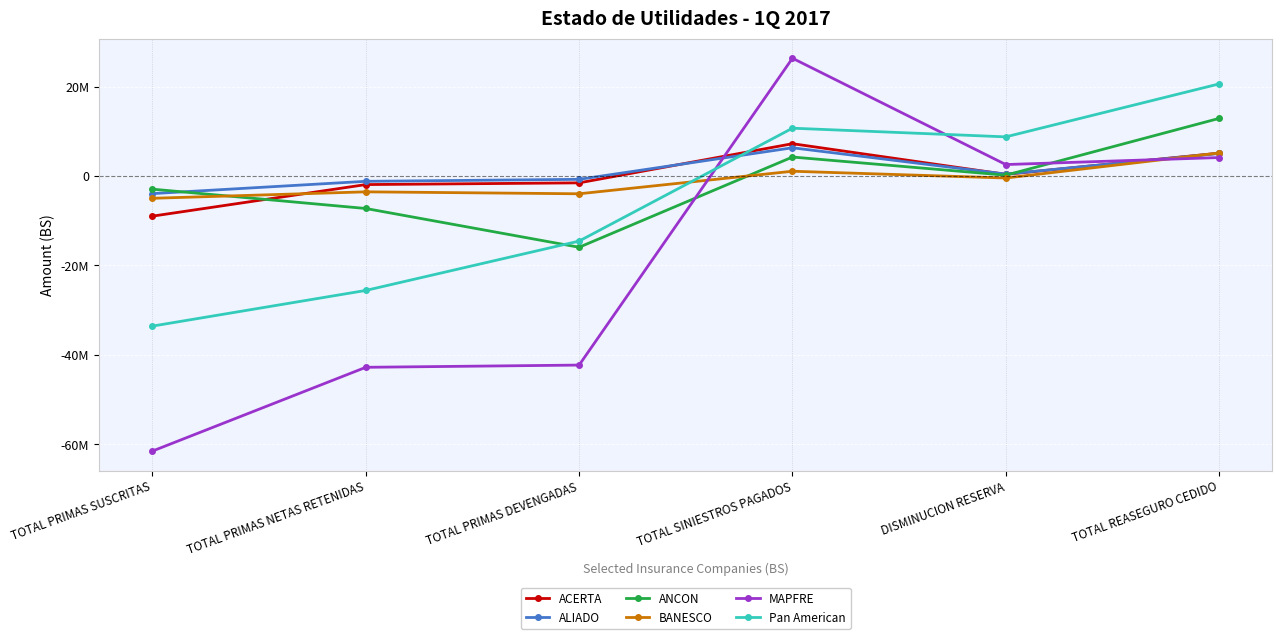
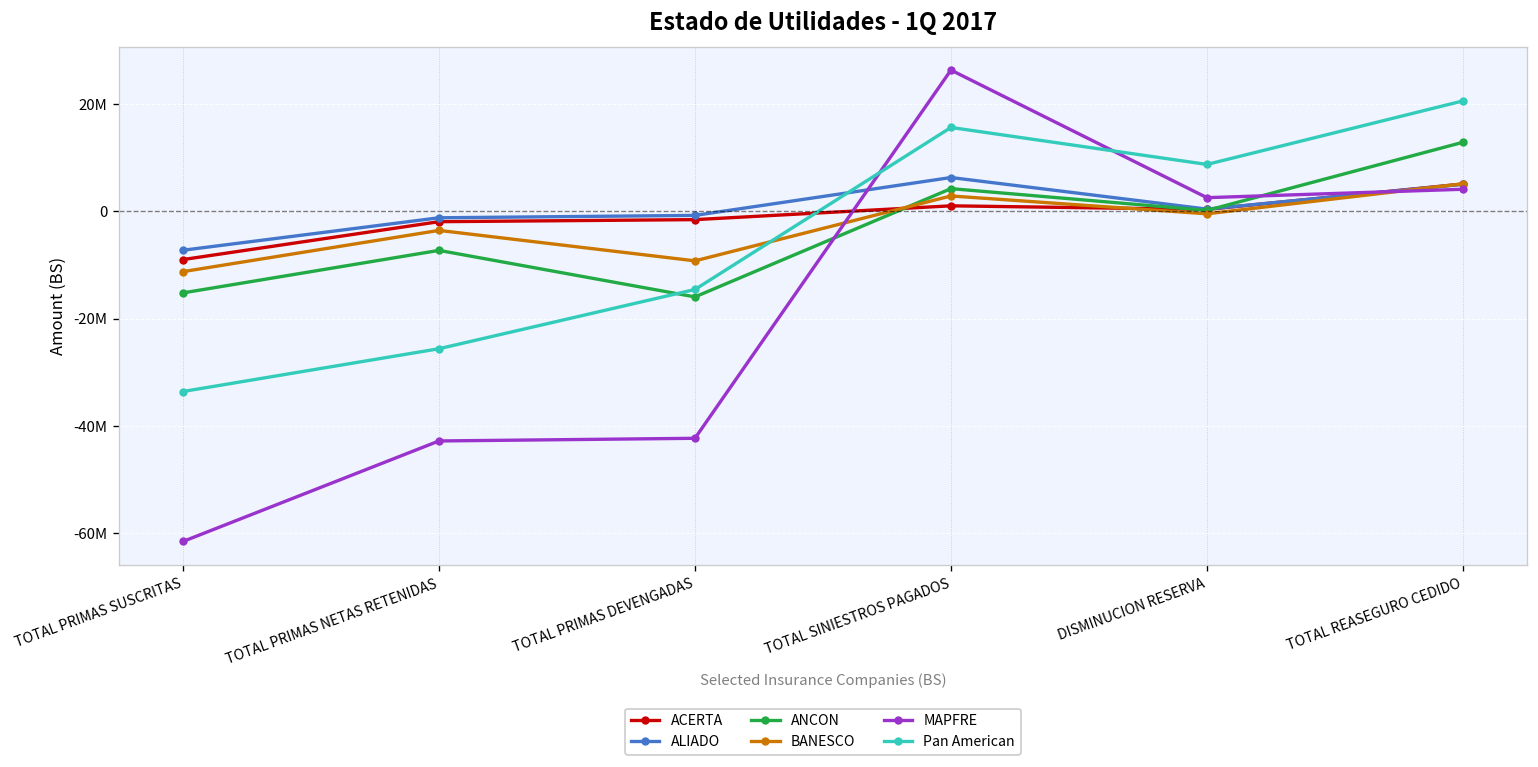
  {
    "ACERTA": {
      "TOTAL PRIMAS SUSCRITAS": -9000000,
      "TOTAL PRIMAS NETAS RETENIDAS": -2000000,
      "TOTAL PRIMAS DEVENGADAS": -2000000,
-     "TOTAL SINIESTROS PAGADOS": 7000000
+     "TOTAL SINIESTROS PAGADOS": 1000000
    },
    "ALIADO": {
-     "TOTAL PRIMAS SUSCRITAS": -4000000,
+     "TOTAL PRIMAS SUSCRITAS": -7000000,
      "TOTAL PRIMAS NETAS RETENIDAS": -1000000,
      "TOTAL PRIMAS DEVENGADAS": -1000000,
      "TOTAL SINIESTROS PAGADOS": 6000000
    },
    "ANCON": {
-     "TOTAL PRIMAS SUSCRITAS": -3000000,
+     "TOTAL PRIMAS SUSCRITAS": -15000000,
      "TOTAL PRIMAS NETAS RETENIDAS": -7000000,
      "TOTAL PRIMAS DEVENGADAS": -16000000,
      "TOTAL SINIESTROS PAGADOS": 4000000,
      "TOTAL REASEGURO CEDIDO": 13000000
    },
    "BANESCO": {
-     "TOTAL PRIMAS SUSCRITAS": -5000000,
+     "TOTAL PRIMAS SUSCRITAS": -11000000,
      "TOTAL PRIMAS NETAS RETENIDAS": -4000000,
-     "TOTAL PRIMAS DEVENGADAS": -4000000,
-     "TOTAL SINIESTROS PAGADOS": 1000000,
+     "TOTAL PRIMAS DEVENGADAS": -9000000,
+     "TOTAL SINIESTROS PAGADOS": 3000000,
      "DISMINUCION RESERVA": 0
    },
    "MAPFRE": {
      "TOTAL PRIMAS SUSCRITAS": -62000000,
      "TOTAL PRIMAS NETAS RETENIDAS": -43000000,
      "TOTAL PRIMAS DEVENGADAS": -42000000,
      "TOTAL SINIESTROS PAGADOS": 26000000,
      "DISMINUCION RESERVA": 3000000,
      "TOTAL REASEGURO CEDIDO": 4000000
    },
    "Pan American": {
      "TOTAL PRIMAS SUSCRITAS": -34000000,
      "TOTAL PRIMAS NETAS RETENIDAS": -26000000,
      "TOTAL PRIMAS DEVENGADAS": -15000000,
-     "TOTAL SINIESTROS PAGADOS": 11000000,
+     "TOTAL SINIESTROS PAGADOS": 16000000,
      "DISMINUCION RESERVA": 9000000,
      "TOTAL REASEGURO CEDIDO": 21000000
    }
  }
